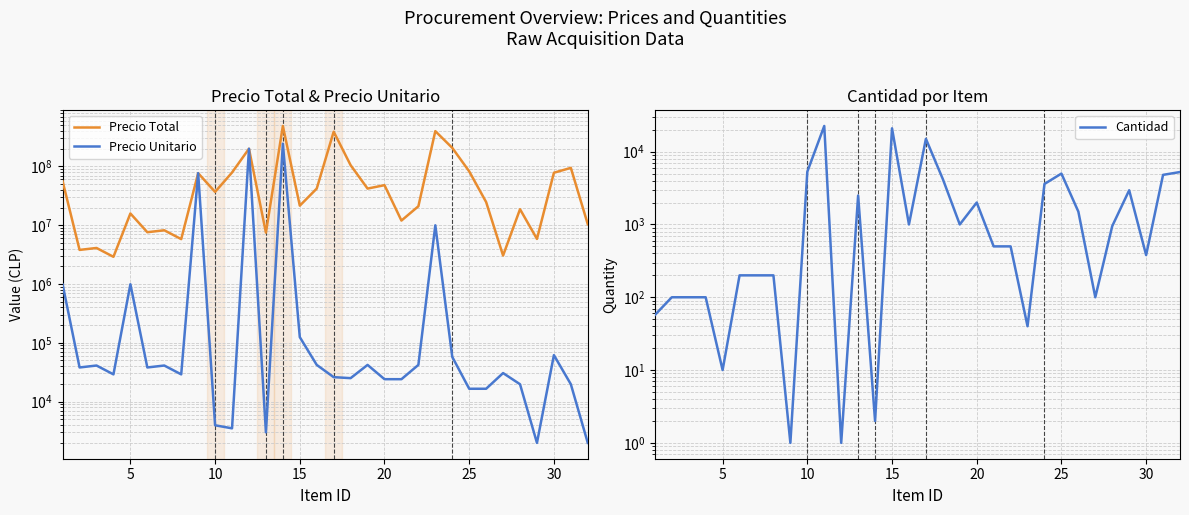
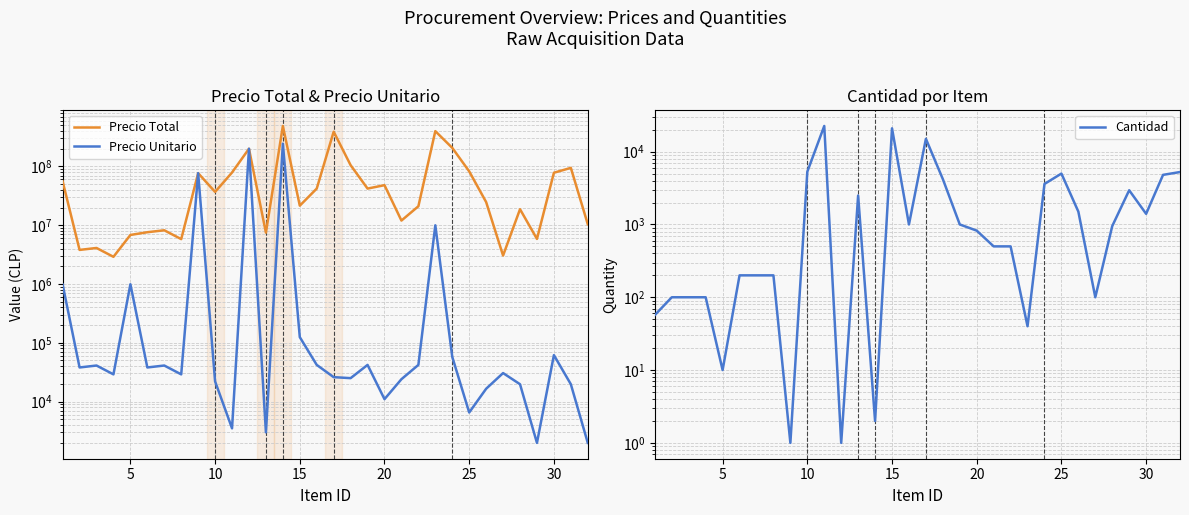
  {
    "Precio Total & Precio Unitario": {
      "Precio Total": {
-       "5": 16000000,
+       "5": 7000000,
        "10": 40000000,
        "15": 22000000,
        "20": 50000000,
        "25": 80000000,
        "30": 80000000
      },
      "Precio Unitario": {
        "5": 1000000,
-       "10": 4000,
+       "10": 22000,
        "15": 120000,
-       "20": 24000,
-       "25": 17000,
+       "20": 11000,
+       "25": 7000,
        "30": 60000
      }
    },
    "Cantidad por Item": {
      "5": 10,
      "10": 5000,
      "15": 21000,
-     "20": 2000,
+     "20": 800,
      "25": 5000,
-     "30": 400
+     "30": 1400
    }
  }
